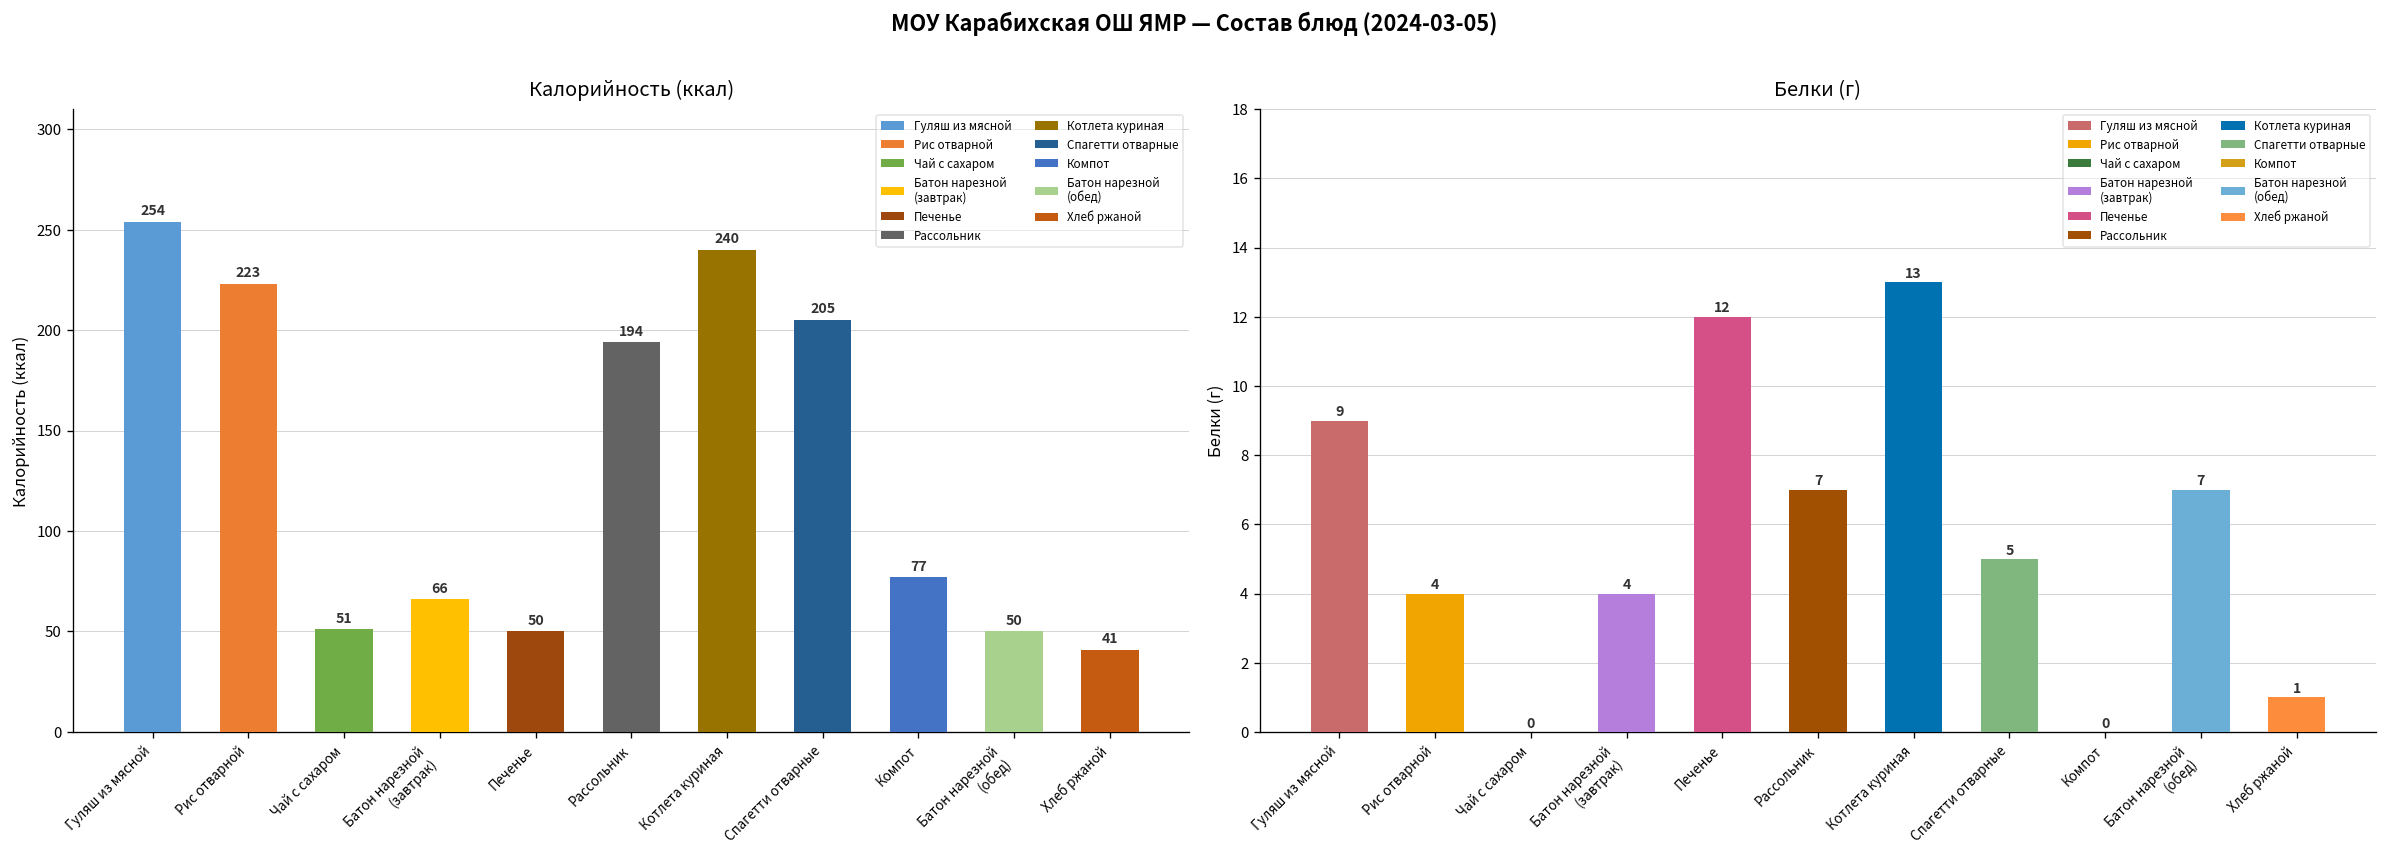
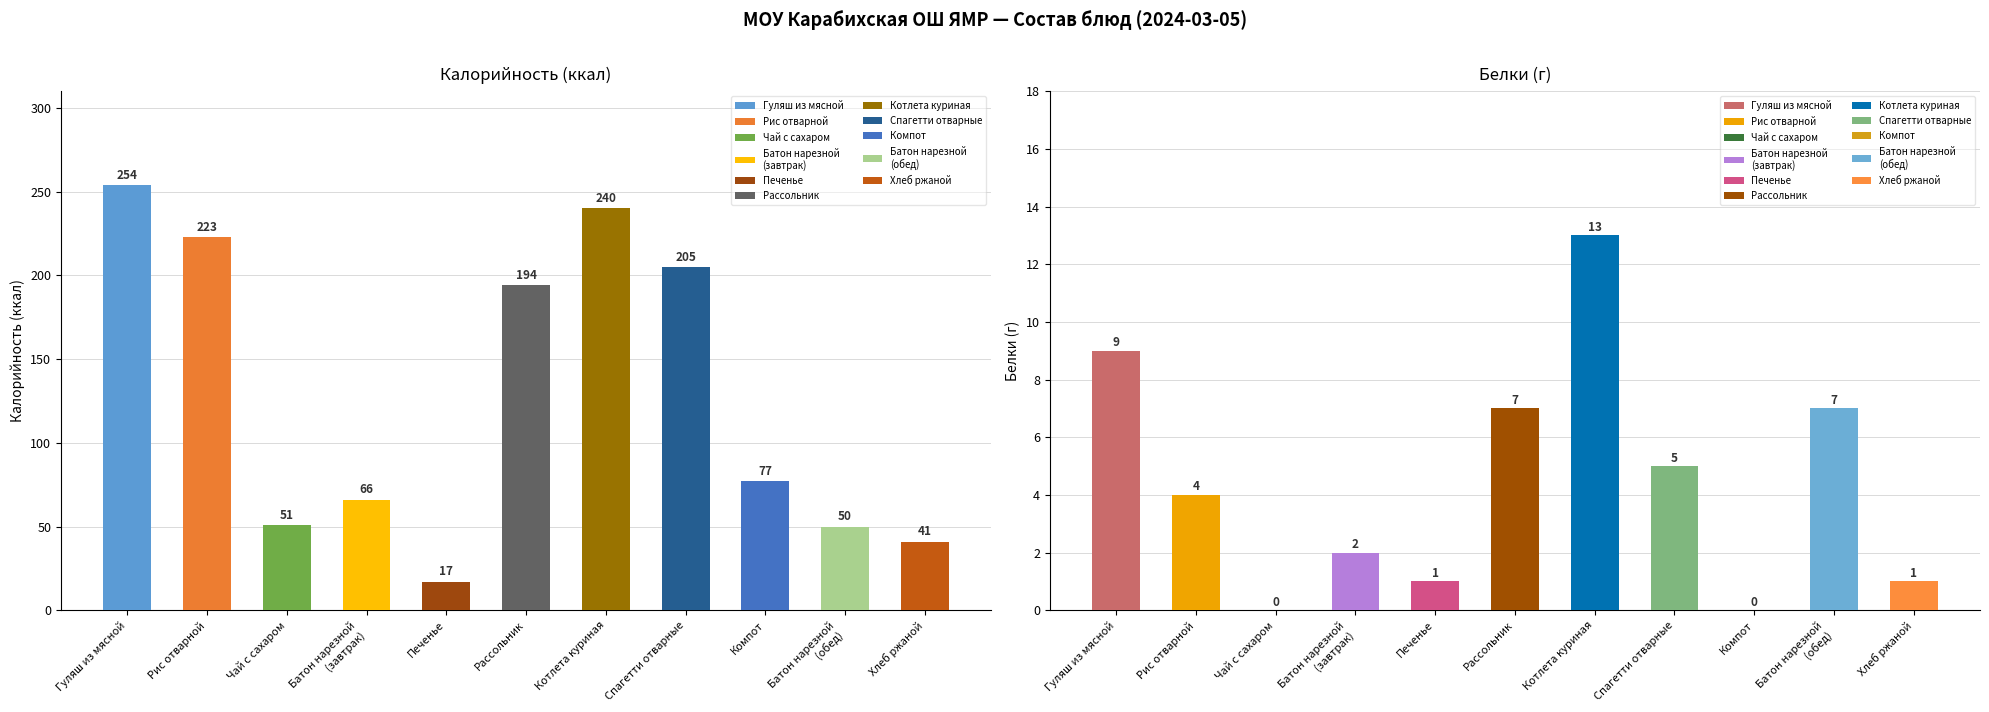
  {
    "Калорийность (ккал)": {
      "Гуляш из мясной": 254,
      "Рис отварной": 223,
      "Чай с сахаром": 51,
      "Батон нарезной (завтрак)": 66,
-     "Печенье": 50,
+     "Печенье": 17,
      "Рассольник": 194,
      "Котлета куриная": 240,
      "Спагетти отварные": 205,
      "Компот": 77,
      "Батон нарезной (обед)": 50,
      "Хлеб ржаной": 41
    },
    "Белки (г)": {
      "Гуляш из мясной": 9,
      "Рис отварной": 4,
      "Чай с сахаром": 0,
-     "Батон нарезной (завтрак)": 4,
-     "Печенье": 12,
+     "Батон нарезной (завтрак)": 2,
+     "Печенье": 1,
      "Рассольник": 7,
      "Котлета куриная": 13,
      "Спагетти отварные": 5,
      "Компот": 0,
      "Батон нарезной (обед)": 7,
      "Хлеб ржаной": 1
    }
  }
